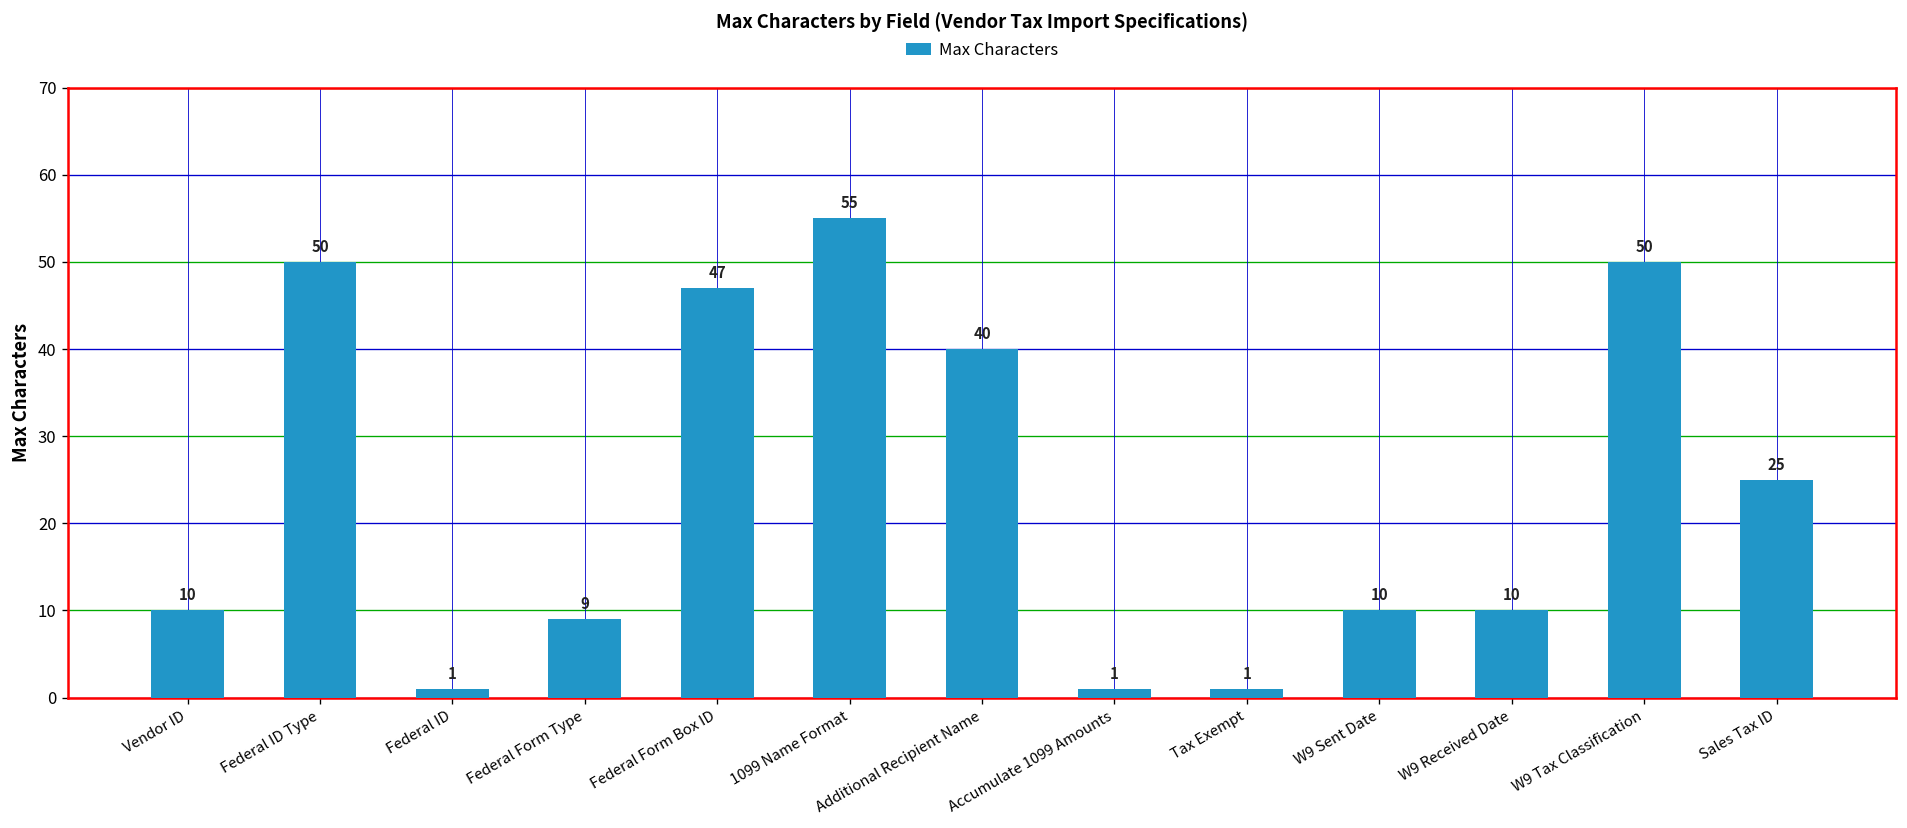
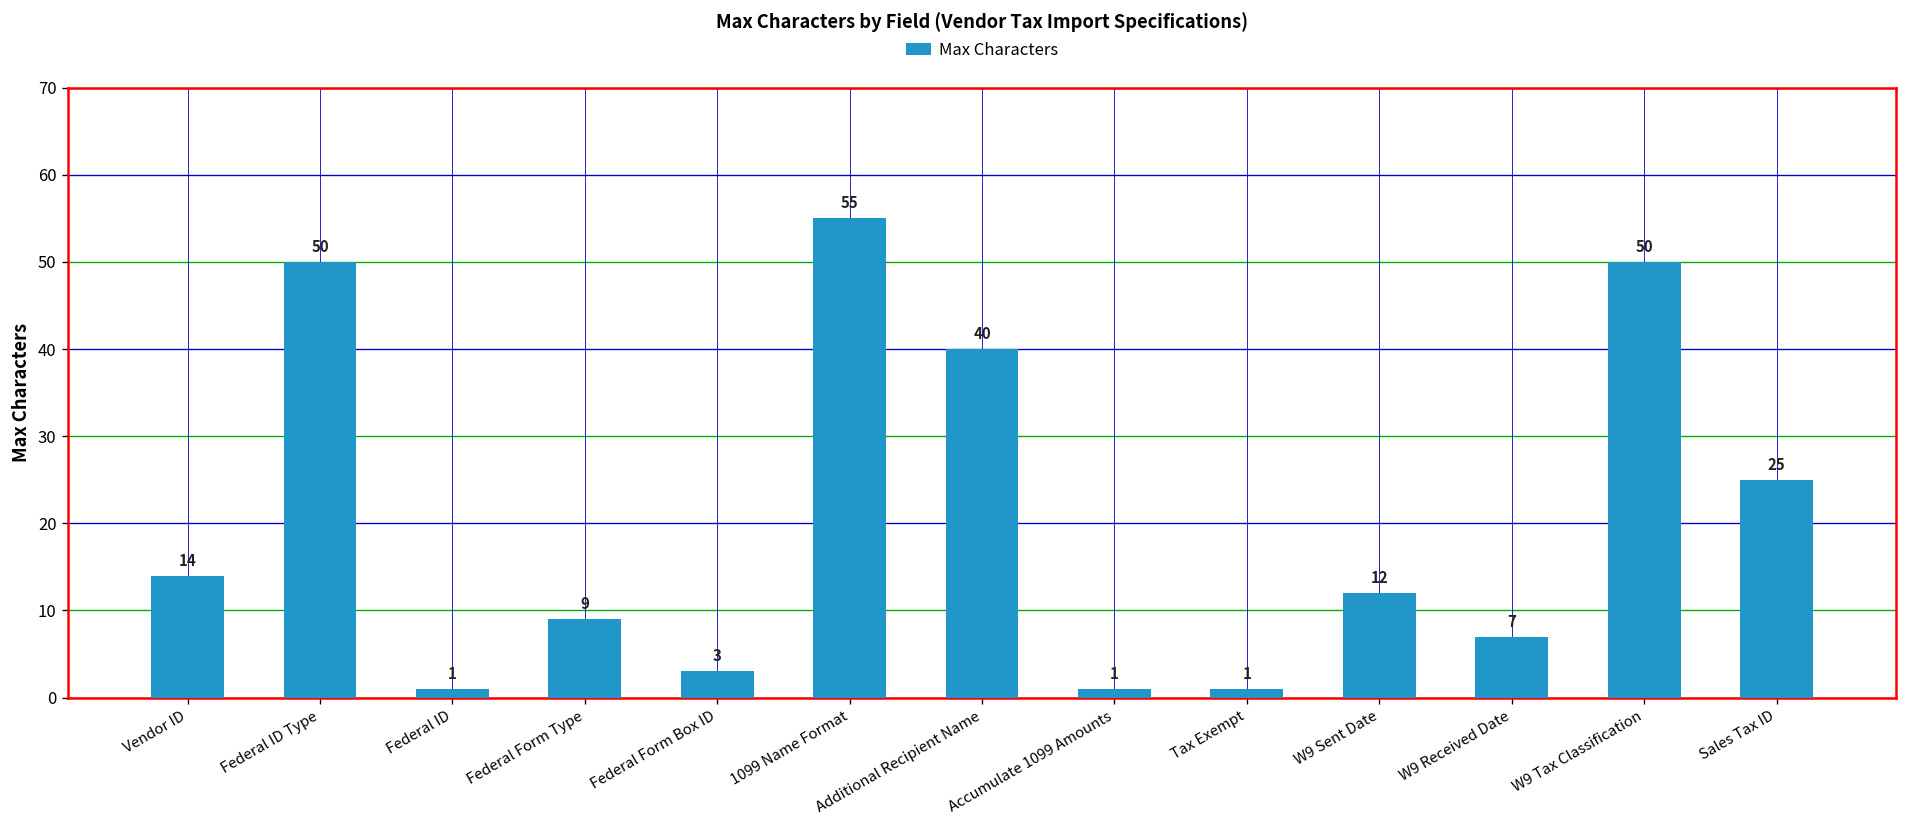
  {
-   "Vendor ID": 10,
+   "Vendor ID": 14,
    "Federal ID Type": 50,
    "Federal ID": 1,
    "Federal Form Type": 9,
-   "Federal Form Box ID": 47,
+   "Federal Form Box ID": 3,
    "1099 Name Format": 55,
    "Additional Recipient Name": 40,
    "Accumulate 1099 Amounts": 1,
    "Tax Exempt": 1,
-   "W9 Sent Date": 10,
-   "W9 Received Date": 10,
+   "W9 Sent Date": 12,
+   "W9 Received Date": 7,
    "W9 Tax Classification": 50,
    "Sales Tax ID": 25
  }
